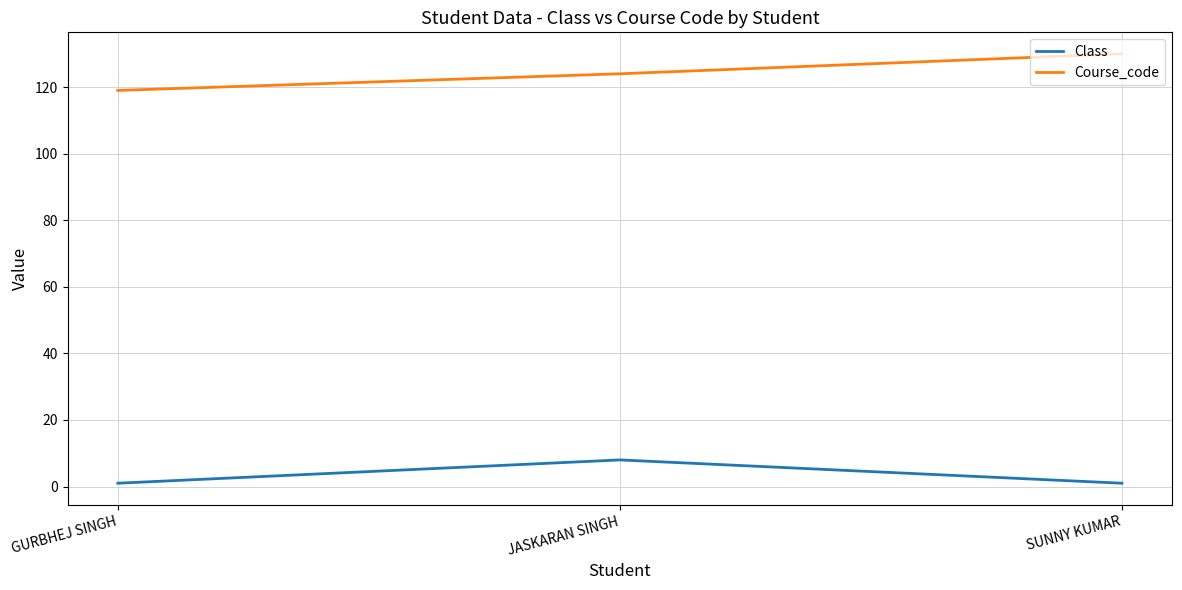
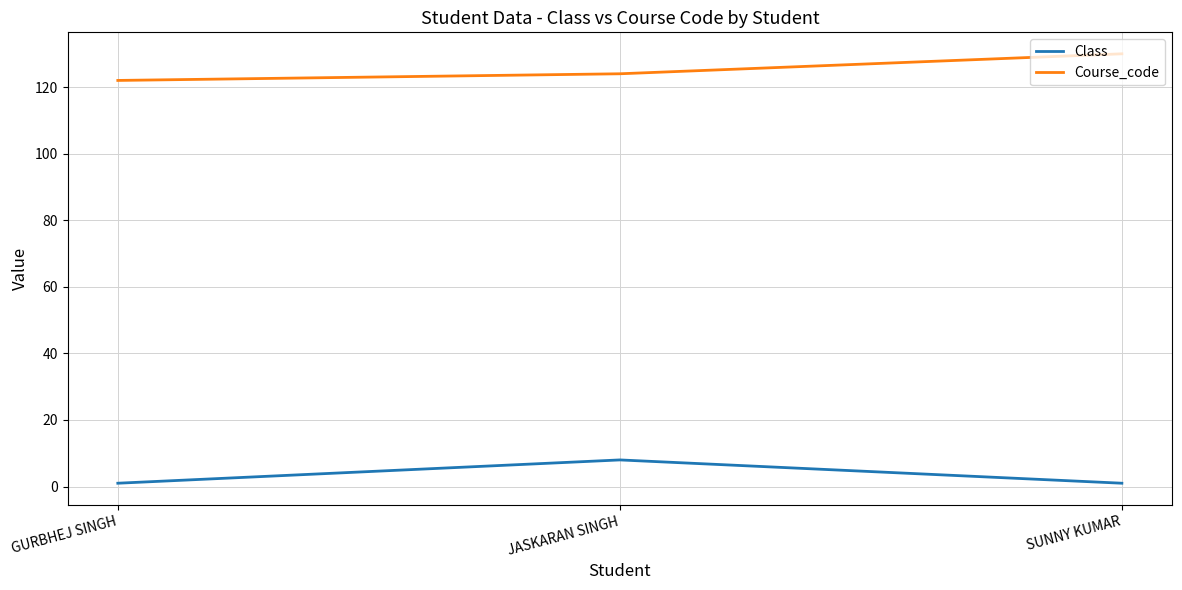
  {
    "Class": {
      "GURBHEJ SINGH": 1,
      "JASKARAN SINGH": 8,
      "SUNNY KUMAR": 1
    },
    "Course_code": {
-     "GURBHEJ SINGH": 119,
+     "GURBHEJ SINGH": 122,
      "JASKARAN SINGH": 124
    }
  }
